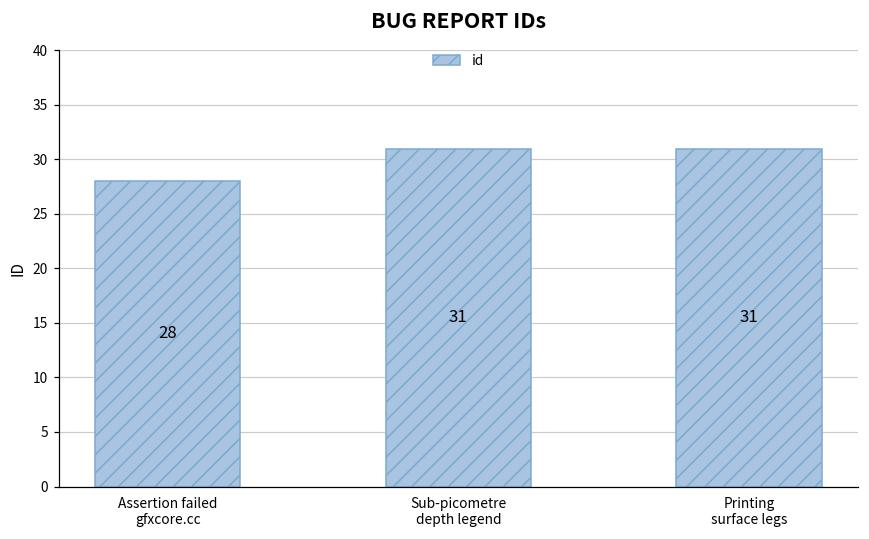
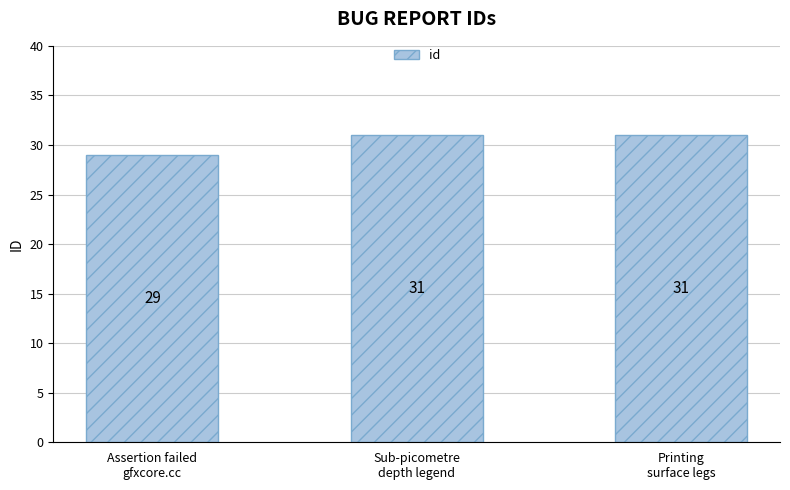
  {
-   "Assertion failed gfxcore.cc": 28,
+   "Assertion failed gfxcore.cc": 29,
    "Sub-picometre depth legend": 31,
    "Printing surface legs": 31
  }
